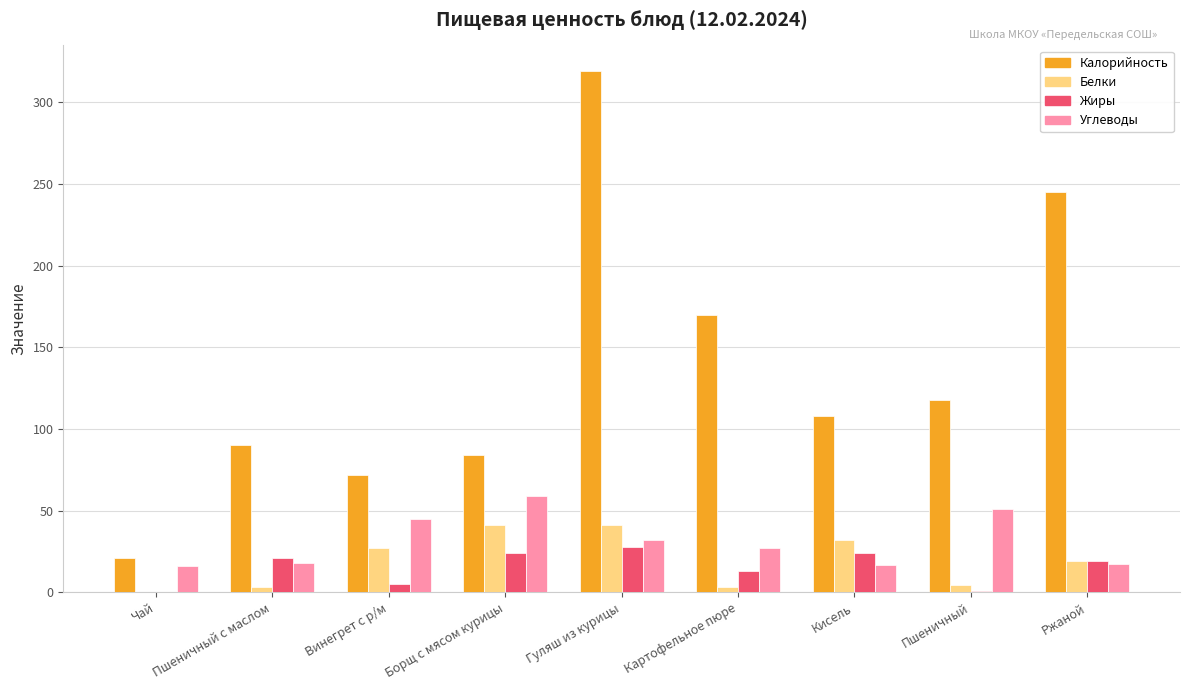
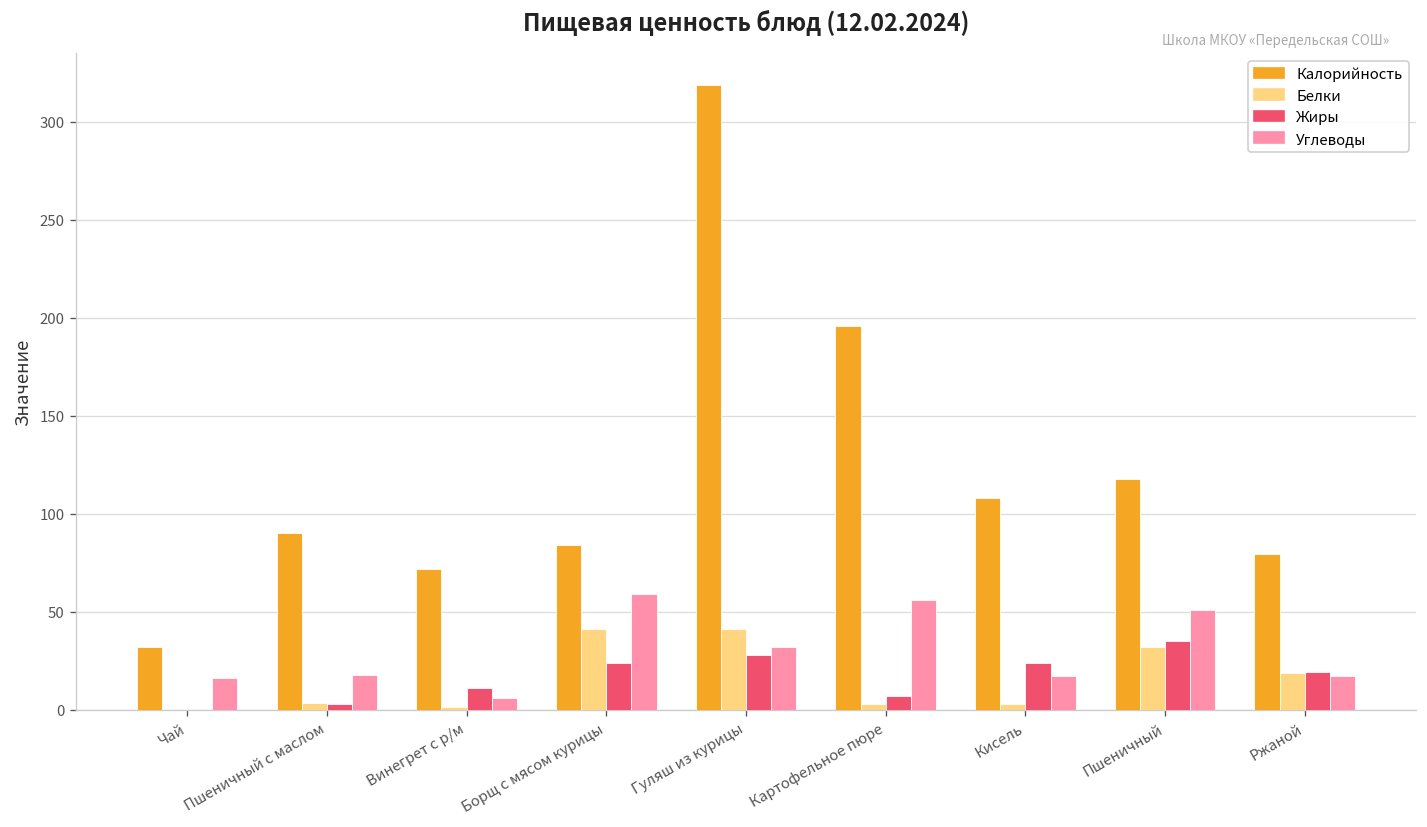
  {
    "Калорийность": {
-     "Чай": 21,
+     "Чай": 32,
      "Пшеничный с маслом": 90,
      "Винегрет с р/м": 72,
      "Борщ с мясом курицы": 84,
      "Гуляш из курицы": 319,
-     "Картофельное пюре": 170,
+     "Картофельное пюре": 196,
      "Кисель": 108,
      "Пшеничный": 118,
-     "Ржаной": 245
+     "Ржаной": 80
    },
    "Белки": {
      "Чай": 0,
      "Пшеничный с маслом": 4,
-     "Винегрет с р/м": 27,
+     "Винегрет с р/м": 1,
      "Борщ с мясом курицы": 41,
      "Гуляш из курицы": 41,
      "Картофельное пюре": 3,
-     "Кисель": 32,
-     "Пшеничный": 4,
+     "Кисель": 3,
+     "Пшеничный": 32,
      "Ржаной": 19
    },
    "Жиры": {
      "Чай": 0,
-     "Пшеничный с маслом": 21,
-     "Винегрет с р/м": 5,
+     "Пшеничный с маслом": 3,
+     "Винегрет с р/м": 11,
      "Борщ с мясом курицы": 24,
      "Гуляш из курицы": 28,
-     "Картофельное пюре": 13,
+     "Картофельное пюре": 7,
      "Кисель": 24,
-     "Пшеничный": 1,
+     "Пшеничный": 35,
      "Ржаной": 19
    },
    "Углеводы": {
      "Чай": 16,
      "Пшеничный с маслом": 18,
-     "Винегрет с р/м": 45,
+     "Винегрет с р/м": 6,
      "Борщ с мясом курицы": 59,
      "Гуляш из курицы": 32,
-     "Картофельное пюре": 27,
+     "Картофельное пюре": 56,
      "Кисель": 17,
      "Пшеничный": 51,
      "Ржаной": 17
    }
  }
